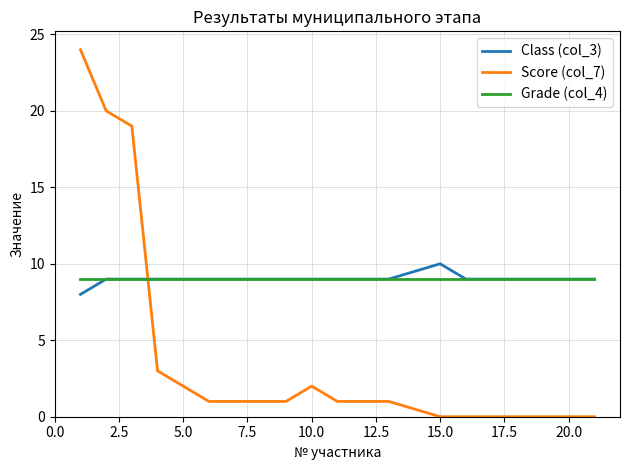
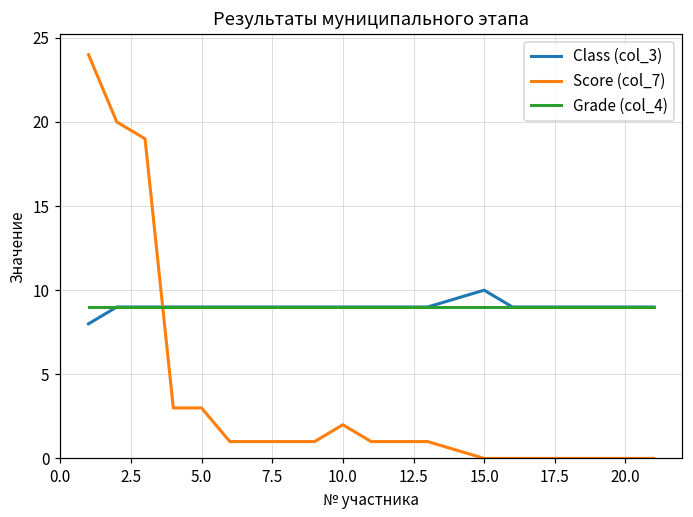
  {
    "Class (col_3)": {
      "15.0": 10
    },
    "Score (col_7)": {
-     "5.0": 2,
+     "5.0": 3,
      "10.0": 2,
      "15.0": 0,
      "20.0": 0
    },
    "Grade (col_4)": {
      "15.0": 9
    }
  }
